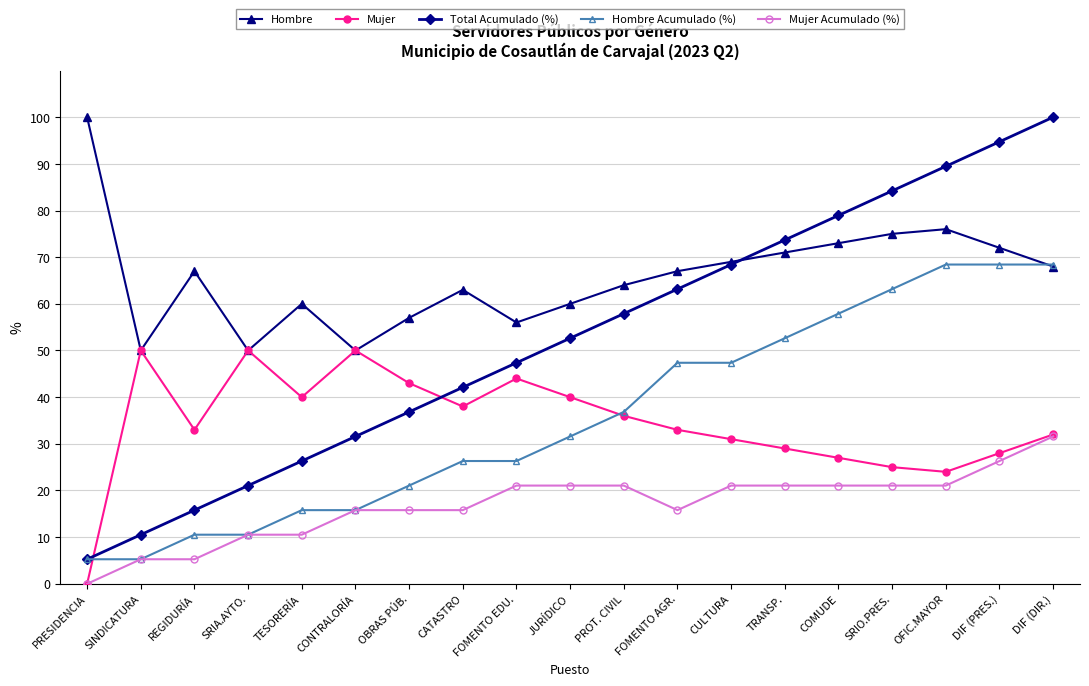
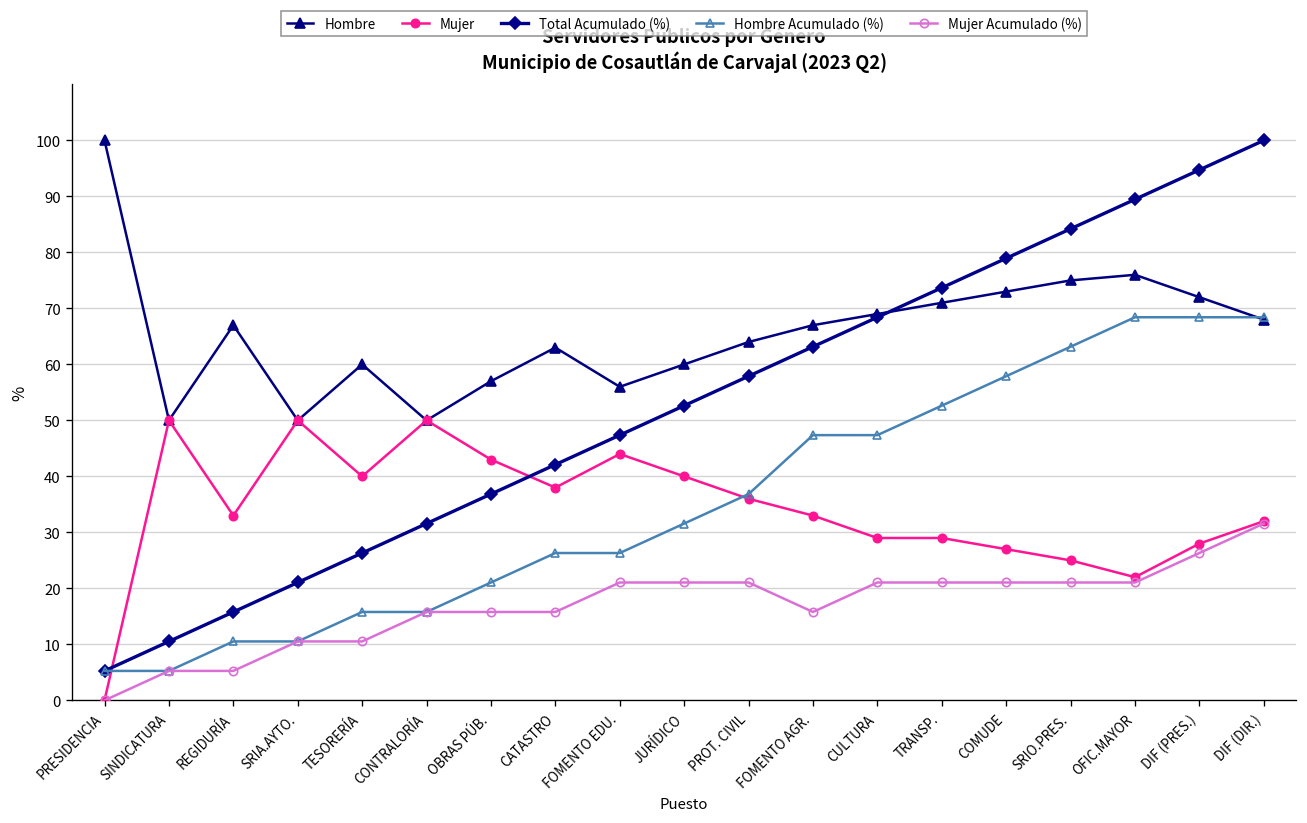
  {
    "Mujer": {
      "REGIDURÍA": 33,
      "TESORERÍA": 40,
      "OBRAS PÚB.": 43,
      "CATASTRO": 38,
      "FOMENTO EDU.": 44,
      "JURÍDICO": 40,
      "PROT. CIVIL": 36,
      "FOMENTO AGR.": 33,
-     "CULTURA": 31,
+     "CULTURA": 29,
      "TRANSP.": 29,
      "COMUDE": 27,
      "SRIO.PRES.": 25,
-     "OFIC.MAYOR": 24,
+     "OFIC.MAYOR": 22,
      "DIF (PRES.)": 28
    },
    "Hombre Acumulado (%)": {
      "REGIDURÍA": 11,
      "TESORERÍA": 16,
      "OBRAS PÚB.": 21,
      "CATASTRO": 26,
      "FOMENTO EDU.": 26,
      "JURÍDICO": 32,
      "PROT. CIVIL": 37,
      "FOMENTO AGR.": 47,
      "CULTURA": 47,
      "TRANSP.": 53,
      "COMUDE": 58,
      "SRIO.PRES.": 63,
      "OFIC.MAYOR": 68,
      "DIF (PRES.)": 68
    },
    "Mujer Acumulado (%)": {
      "REGIDURÍA": 5,
      "TESORERÍA": 11,
      "OBRAS PÚB.": 16,
      "CATASTRO": 16,
      "FOMENTO EDU.": 21,
      "JURÍDICO": 21,
      "PROT. CIVIL": 21,
      "FOMENTO AGR.": 16,
      "CULTURA": 21,
      "TRANSP.": 21,
      "COMUDE": 21,
      "SRIO.PRES.": 21,
      "OFIC.MAYOR": 21,
      "DIF (PRES.)": 26
    }
  }
